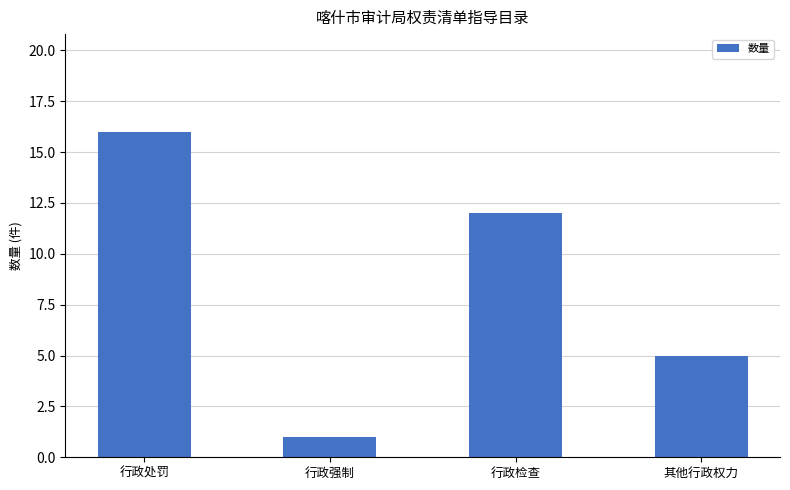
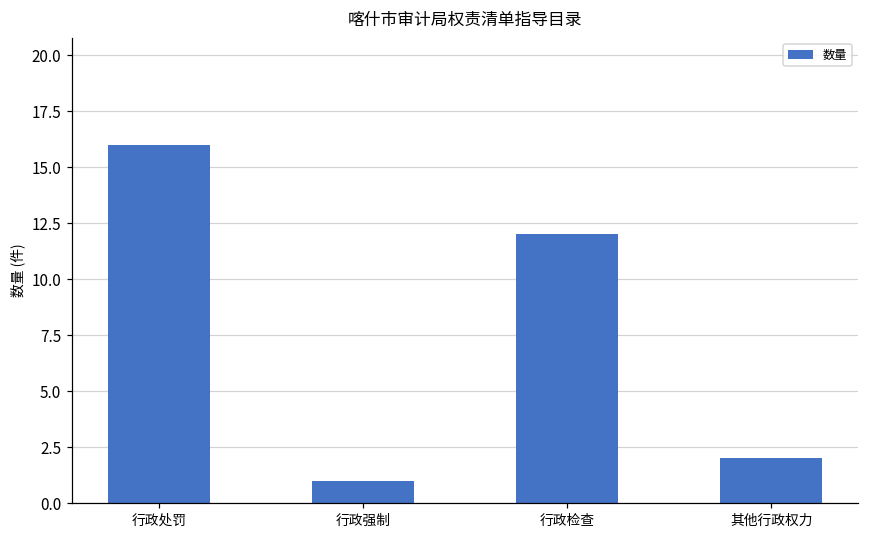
  {
    "行政处罚": 16,
    "行政强制": 1,
    "行政检查": 12,
-   "其他行政权力": 5
+   "其他行政权力": 2
  }
